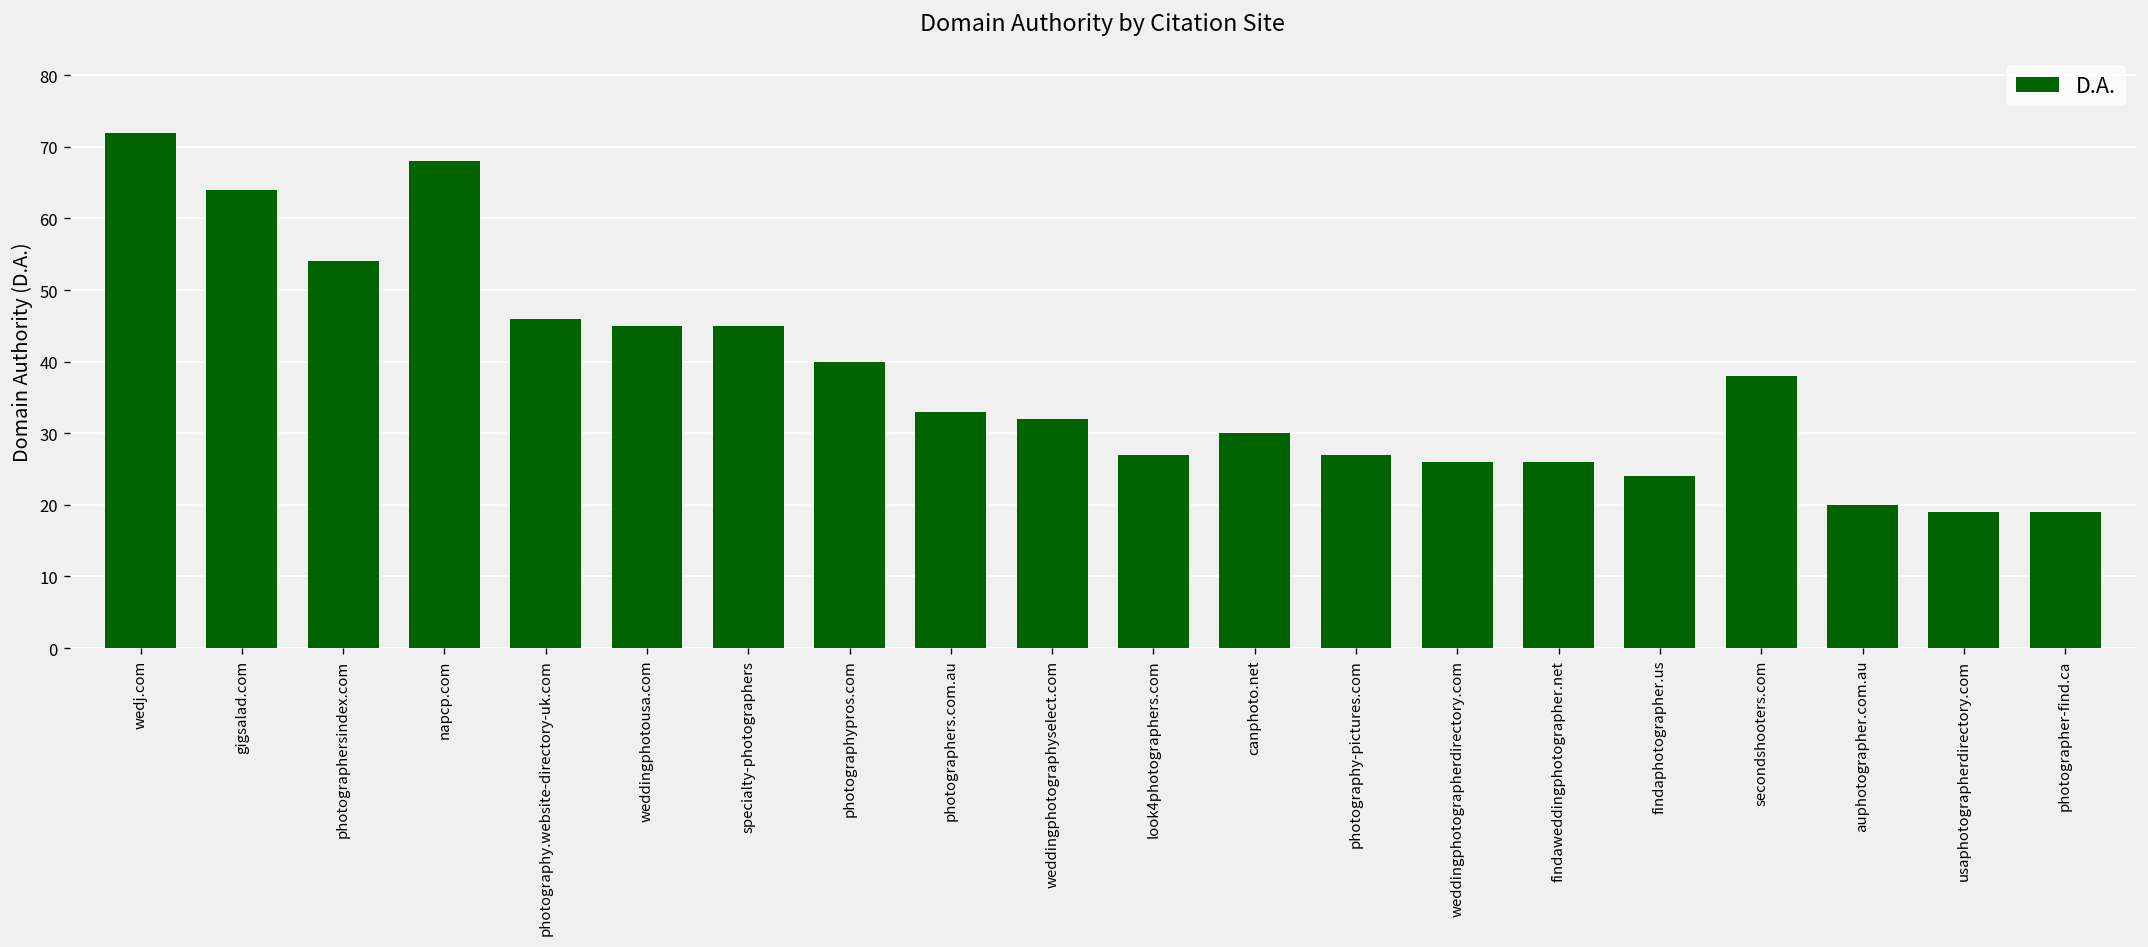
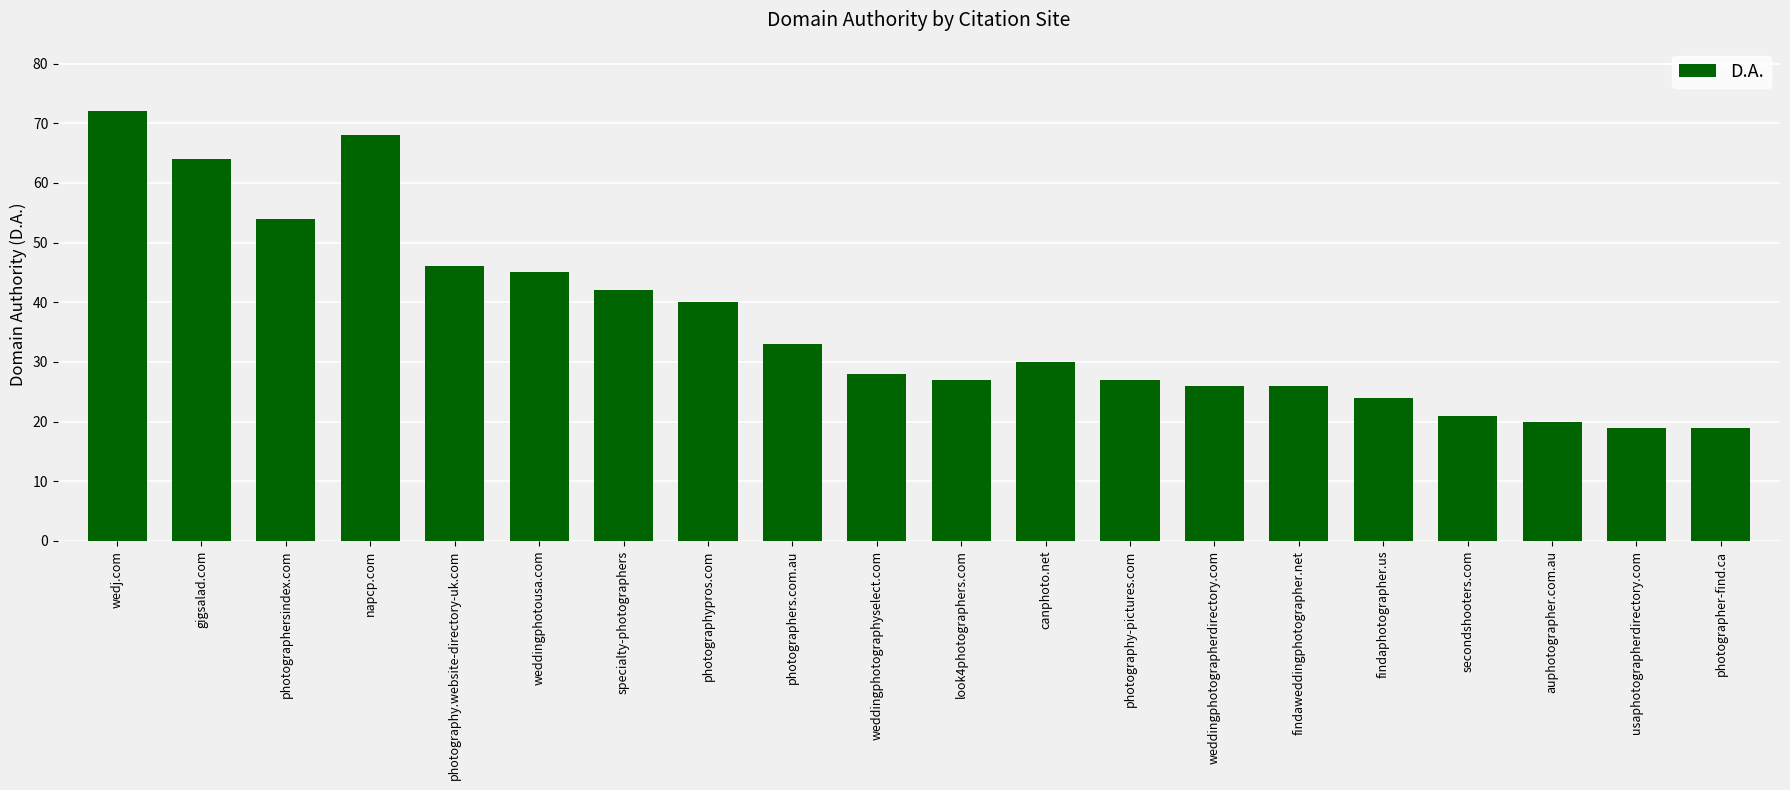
  {
    "wedj.com": 72,
    "gigsalad.com": 64,
    "photographersindex.com": 54,
    "napcp.com": 68,
    "photography.website-directory-uk.com": 46,
    "weddingphotousa.com": 45,
-   "specialty-photographers": 45,
+   "specialty-photographers": 42,
    "photographypros.com": 40,
    "photographers.com.au": 33,
-   "weddingphotographyselect.com": 32,
+   "weddingphotographyselect.com": 28,
    "look4photographers.com": 27,
    "canphoto.net": 30,
    "photography-pictures.com": 27,
    "weddingphotographerdirectory.com": 26,
    "findaweddingphotographer.net": 26,
    "findaphotographer.us": 24,
-   "secondshooters.com": 38,
+   "secondshooters.com": 21,
    "auphotographer.com.au": 20,
    "usaphotographerdirectory.com": 19,
    "photographer-find.ca": 19
  }
